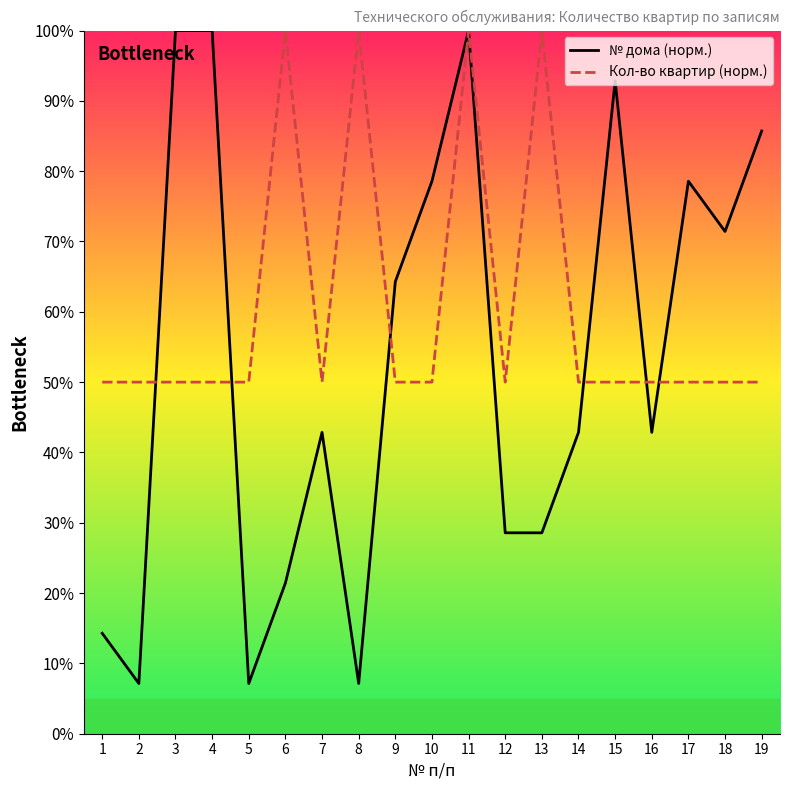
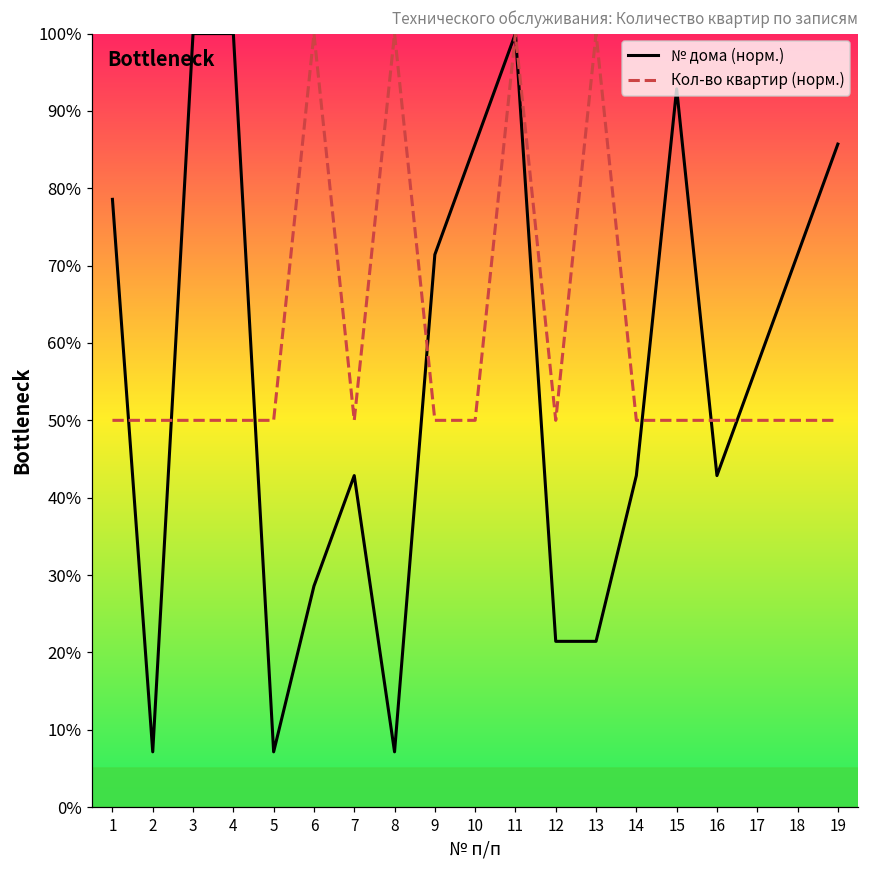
  {
    "№ дома (норм.)": {
-     "1": "14%",
+     "1": "79%",
      "2": "7%",
      "3": "100%",
      "4": "100%",
      "5": "7%",
-     "6": "21%",
+     "6": "29%",
      "7": "43%",
      "8": "7%",
-     "9": "64%",
-     "10": "79%",
-     "12": "29%",
-     "13": "29%",
+     "9": "71%",
+     "10": "86%",
+     "12": "21%",
+     "13": "21%",
      "14": "43%",
      "16": "43%",
-     "17": "79%",
+     "17": "57%",
      "18": "71%",
      "19": "86%"
    },
    "Кол-во квартир (норм.)": {
      "1": "50%",
      "2": "50%",
      "3": "50%",
      "4": "50%",
      "5": "50%",
      "6": "100%",
      "7": "50%",
      "8": "100%",
      "9": "50%",
      "10": "50%",
      "12": "50%",
      "13": "100%",
      "14": "50%",
      "15": "50%",
      "16": "50%",
      "17": "50%",
      "18": "50%",
      "19": "50%"
    }
  }
